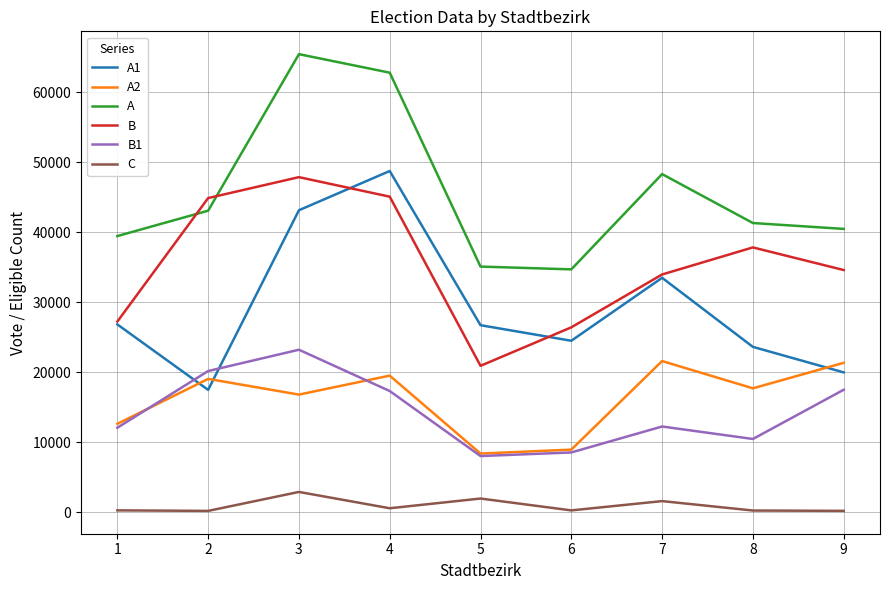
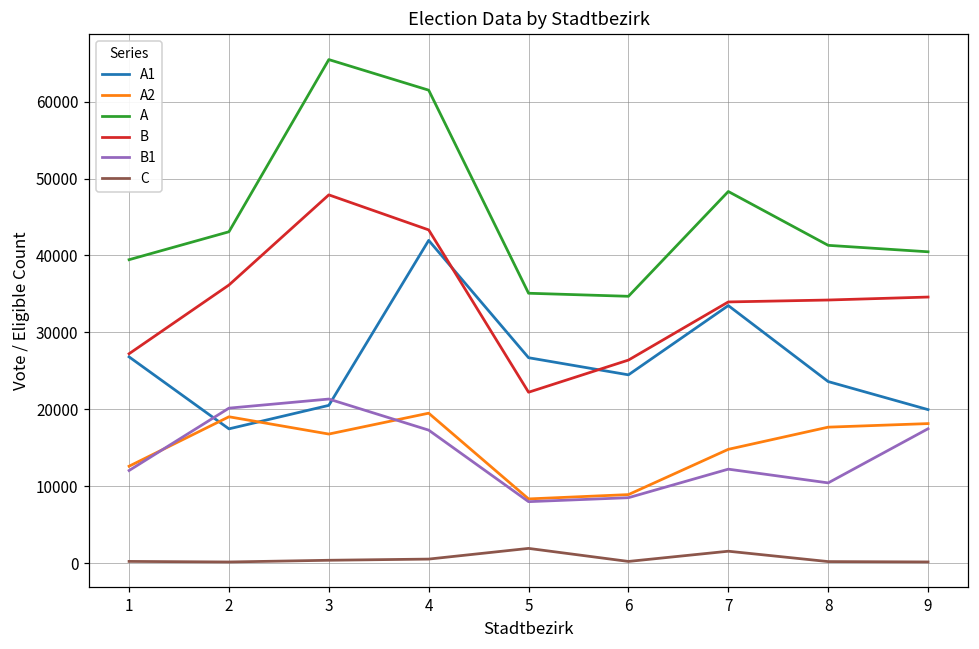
  {
    "A1": {
      "1": 27000,
      "2": 17000,
-     "3": 43000,
-     "4": 49000,
+     "3": 21000,
+     "4": 42000,
      "5": 27000,
      "6": 24000,
      "7": 33000,
      "8": 24000,
      "9": 20000
    },
    "A2": {
      "1": 13000,
      "2": 19000,
      "3": 17000,
      "4": 20000,
      "6": 9000,
-     "7": 22000,
+     "7": 15000,
      "8": 18000,
-     "9": 21000
+     "9": 18000
    },
    "A": {
      "1": 39000,
      "2": 43000,
      "3": 65000,
-     "4": 63000,
+     "4": 61000,
      "5": 35000,
      "6": 35000,
      "7": 48000,
      "8": 41000,
      "9": 40000
    },
    "B": {
      "1": 27000,
-     "2": 45000,
+     "2": 36000,
      "3": 48000,
-     "4": 45000,
-     "5": 21000,
+     "4": 43000,
+     "5": 22000,
      "6": 26000,
      "7": 34000,
-     "8": 38000,
+     "8": 34000,
      "9": 35000
    },
    "B1": {
      "1": 12000,
      "2": 20000,
-     "3": 23000,
+     "3": 21000,
      "4": 17000,
      "6": 9000,
      "7": 12000,
      "8": 10000,
      "9": 17000
    },
    "C": {
      "1": 0,
      "2": 0,
-     "3": 3000,
+     "3": 0,
      "4": 1000,
      "5": 2000,
      "6": 0,
      "7": 2000,
      "8": 0,
      "9": 0
    }
  }
